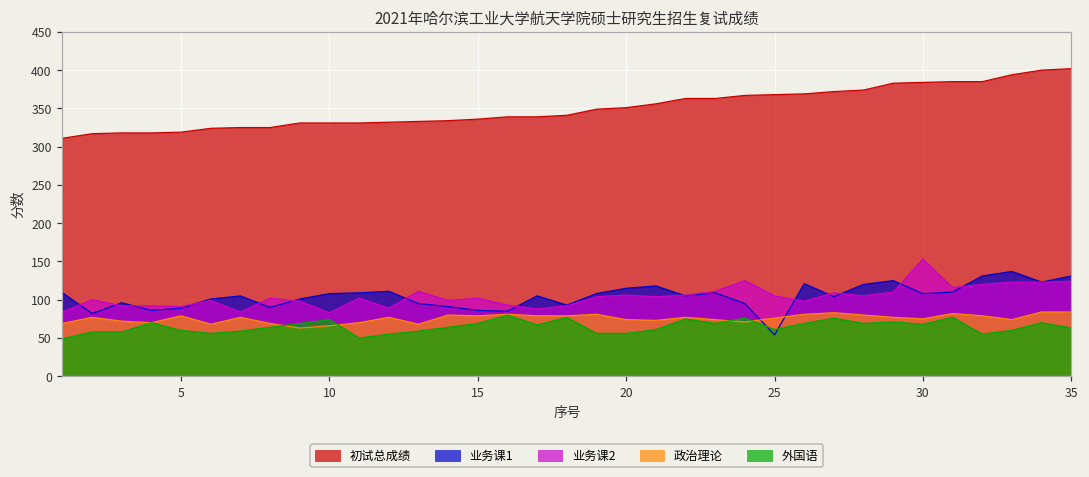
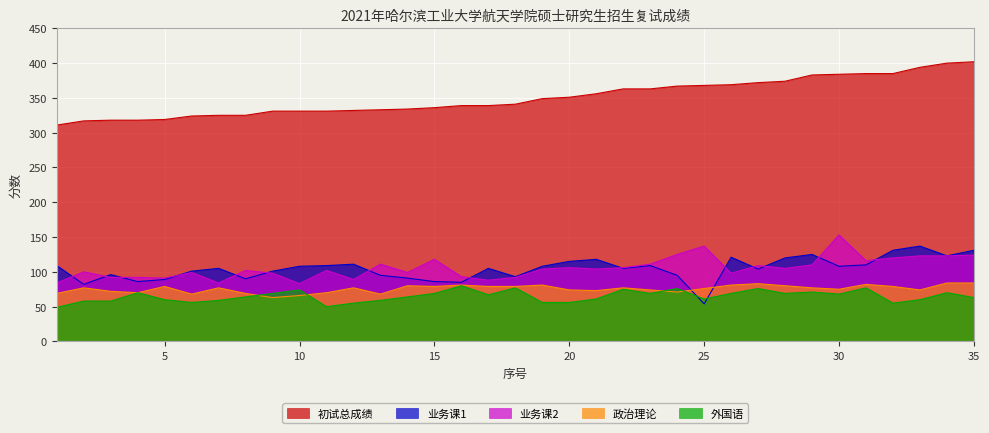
  {
    "初试总成绩": {
      "5": 320,
      "10": 330,
      "15": 340,
      "20": 350,
      "25": 370,
      "30": 380,
      "35": 400
    },
    "业务课1": {
      "10": 110,
      "15": 90,
      "20": 120,
      "25": 50,
      "30": 110,
      "35": 130
    },
    "业务课2": {
      "10": 80,
-     "15": 100,
+     "15": 120,
      "20": 110,
-     "25": 110,
+     "25": 140,
      "30": 150,
      "35": 120
    },
    "政治理论": {
      "5": 80,
      "10": 70,
      "15": 80,
      "20": 70,
      "25": 80,
      "30": 80,
      "35": 80
    },
    "外国语": {
      "5": 60,
      "10": 70,
      "15": 70,
      "20": 60,
      "25": 60,
      "30": 70,
      "35": 60
    }
  }
